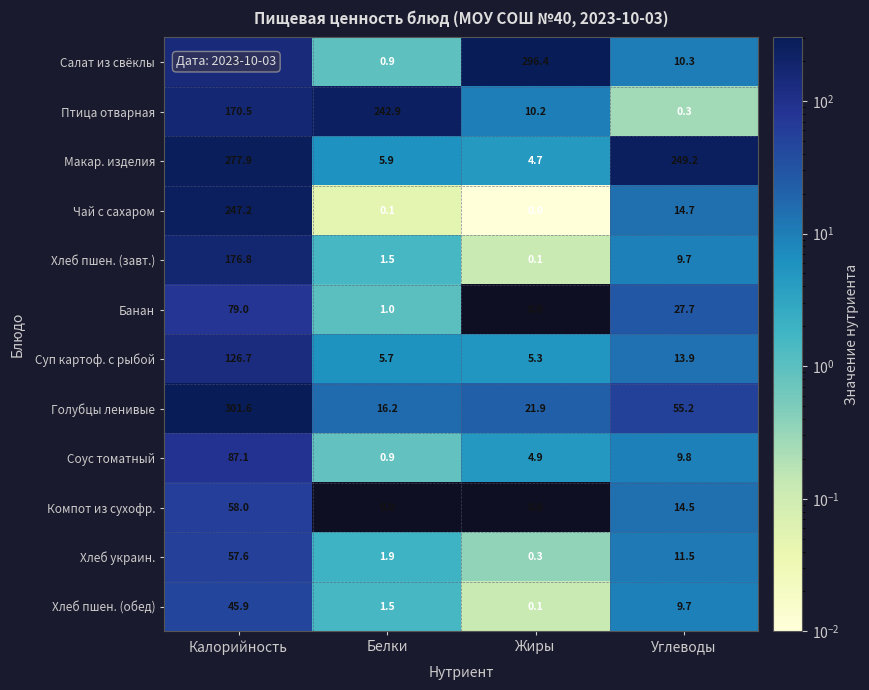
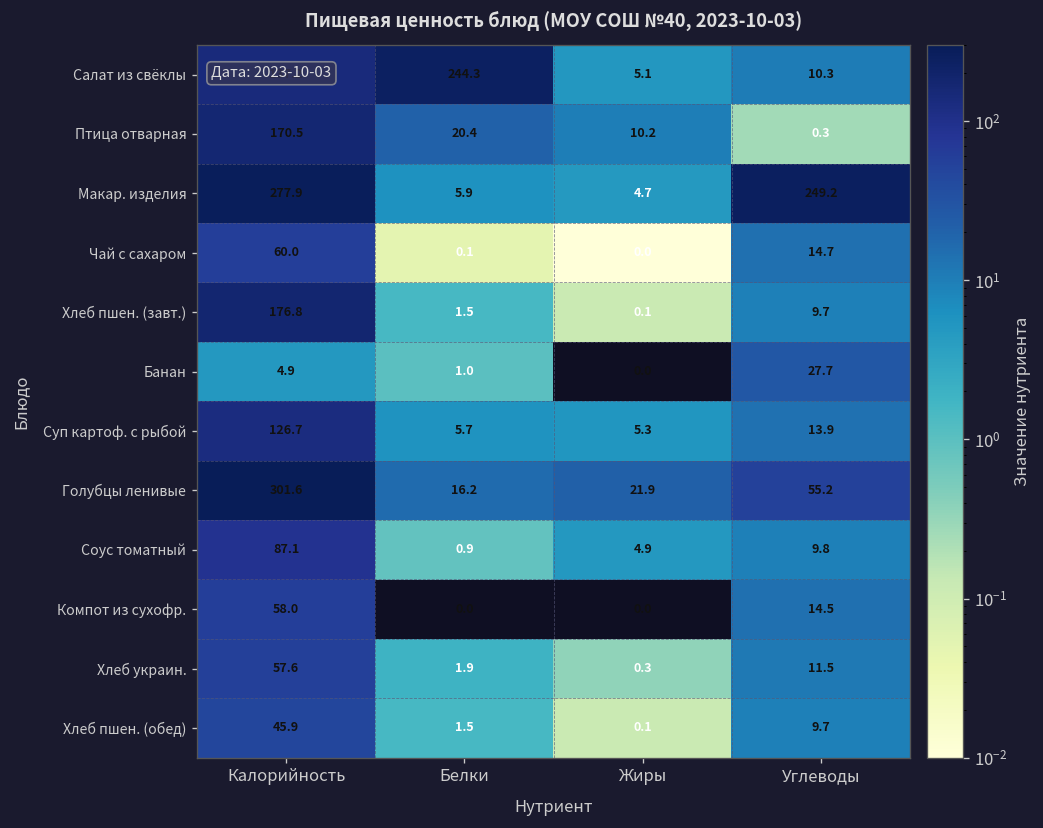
  {
    "Салат из свёклы": {
-     "Белки": 0.9,
-     "Жиры": 296.4,
+     "Белки": 244.3,
+     "Жиры": 5.1,
      "Углеводы": 10.3
    },
    "Птица отварная": {
      "Калорийность": 170.5,
-     "Белки": 242.9,
+     "Белки": 20.4,
      "Жиры": 10.2,
      "Углеводы": 0.3
    },
    "Макар. изделия": {
      "Калорийность": 277.9,
      "Белки": 5.9,
      "Жиры": 4.7,
      "Углеводы": 249.2
    },
    "Чай с сахаром": {
-     "Калорийность": 247.2,
+     "Калорийность": 60.0,
      "Белки": 0.1,
      "Углеводы": 14.7
    },
    "Хлеб пшен. (завт.)": {
      "Калорийность": 176.8,
      "Белки": 1.5,
      "Жиры": 0.1,
      "Углеводы": 9.7
    },
    "Банан": {
-     "Калорийность": 79.0,
+     "Калорийность": 4.9,
      "Белки": 1.0,
      "Углеводы": 27.7
    },
    "Суп картоф. с рыбой": {
      "Калорийность": 126.7,
      "Белки": 5.7,
      "Жиры": 5.3,
      "Углеводы": 13.9
    },
    "Голубцы ленивые": {
      "Калорийность": 301.6,
      "Белки": 16.2,
      "Жиры": 21.9,
      "Углеводы": 55.2
    },
    "Соус томатный": {
      "Калорийность": 87.1,
      "Белки": 0.9,
      "Жиры": 4.9,
      "Углеводы": 9.8
    },
    "Компот из сухофр.": {
      "Калорийность": 58.0,
      "Углеводы": 14.5
    },
    "Хлеб украин.": {
      "Калорийность": 57.6,
      "Белки": 1.9,
      "Жиры": 0.3,
      "Углеводы": 11.5
    },
    "Хлеб пшен. (обед)": {
      "Калорийность": 45.9,
      "Белки": 1.5,
      "Жиры": 0.1,
      "Углеводы": 9.7
    }
  }
